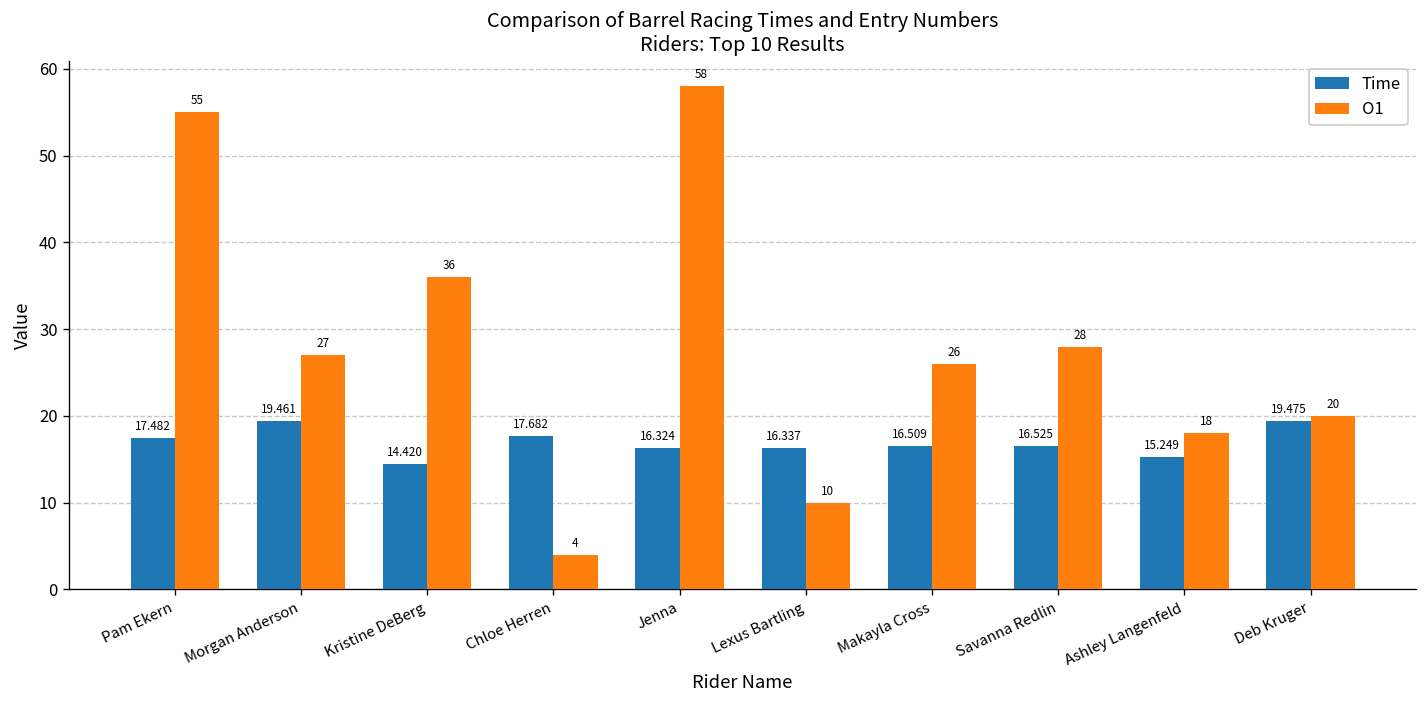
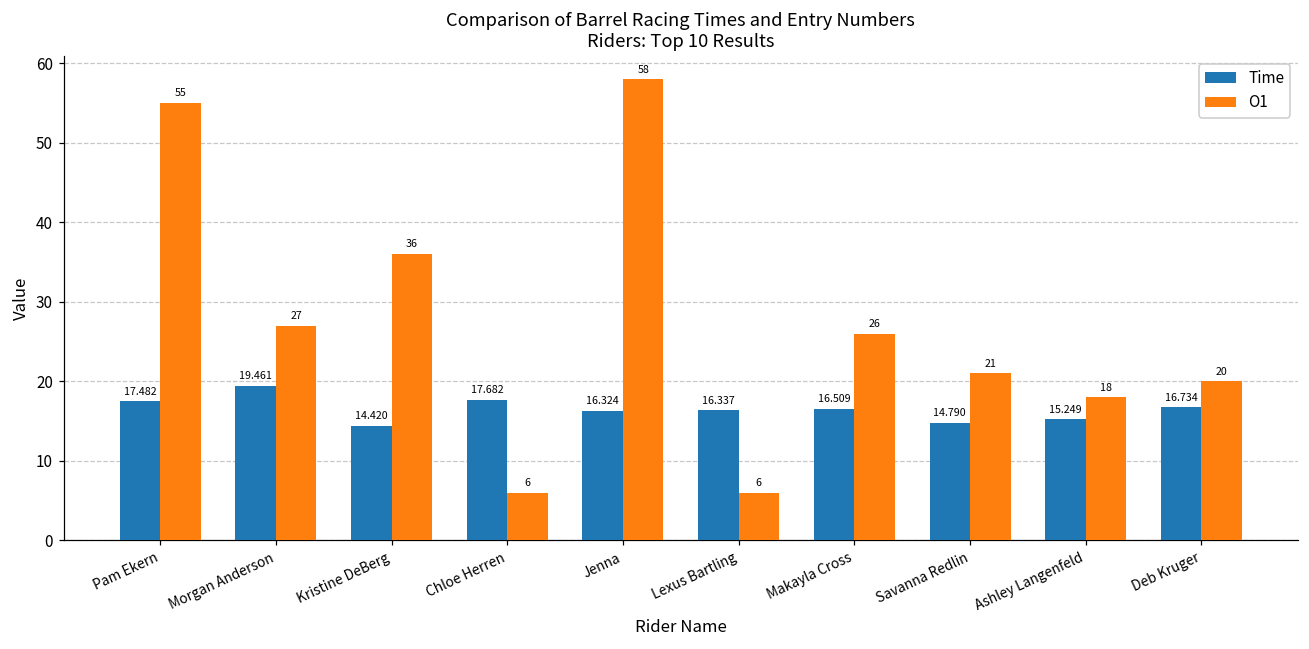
  {
    "Time": {
      "Pam Ekern": 17.482,
      "Morgan Anderson": 19.461,
      "Kristine DeBerg": 14.420,
      "Chloe Herren": 17.682,
      "Jenna": 16.324,
      "Lexus Bartling": 16.337,
      "Makayla Cross": 16.509,
-     "Savanna Redlin": 16.525,
+     "Savanna Redlin": 14.790,
      "Ashley Langenfeld": 15.249,
-     "Deb Kruger": 19.475
+     "Deb Kruger": 16.734
    },
    "O1": {
      "Pam Ekern": 55,
      "Morgan Anderson": 27,
      "Kristine DeBerg": 36,
-     "Chloe Herren": 4,
+     "Chloe Herren": 6,
      "Jenna": 58,
-     "Lexus Bartling": 10,
+     "Lexus Bartling": 6,
      "Makayla Cross": 26,
-     "Savanna Redlin": 28,
+     "Savanna Redlin": 21,
      "Ashley Langenfeld": 18,
      "Deb Kruger": 20
    }
  }
